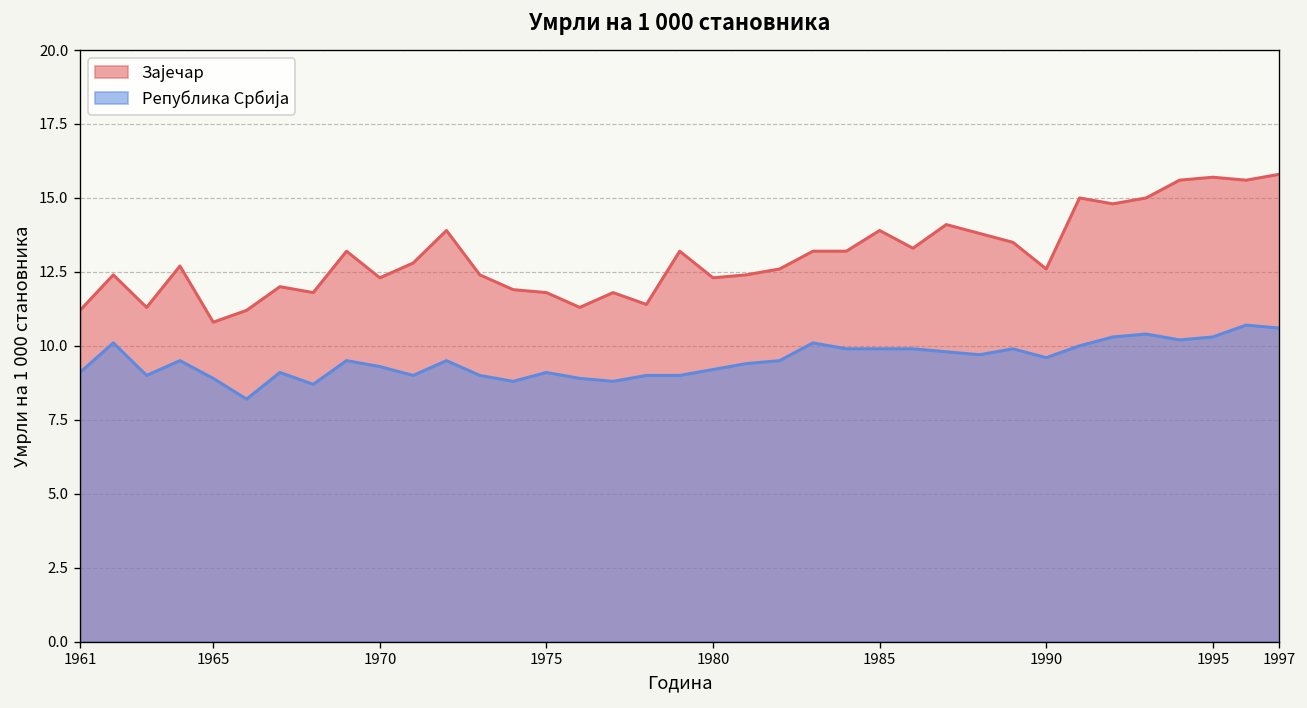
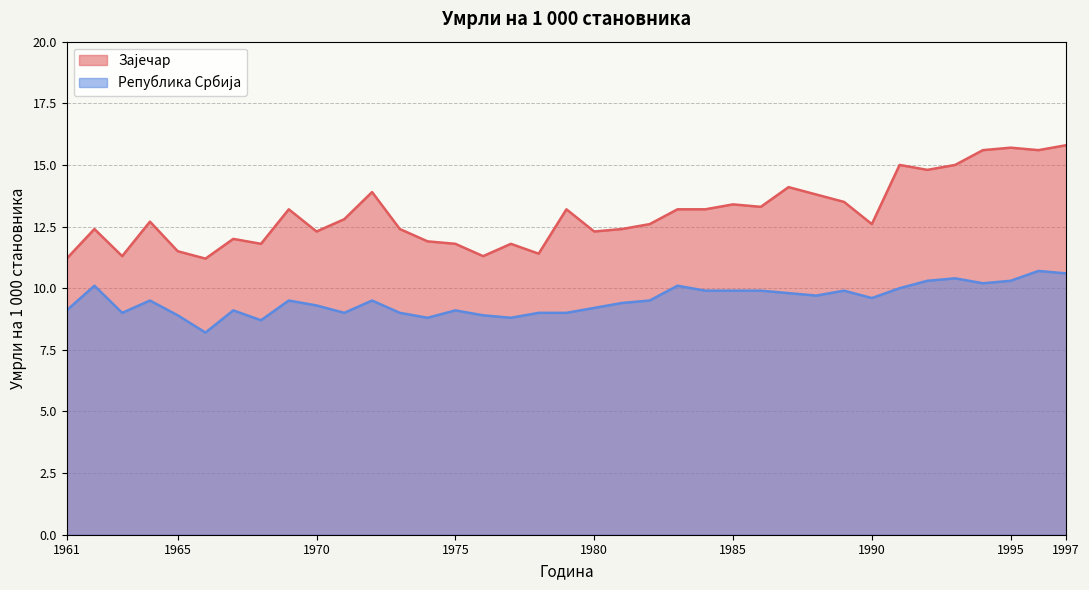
  {
    "Зајечар": {
      "1961": 11.2,
-     "1965": 10.8,
+     "1965": 11.5,
      "1970": 12.3,
      "1975": 11.8,
      "1980": 12.3,
-     "1985": 13.9,
+     "1985": 13.4,
      "1990": 12.6,
      "1995": 15.7,
      "1997": 15.8
    }
  }
